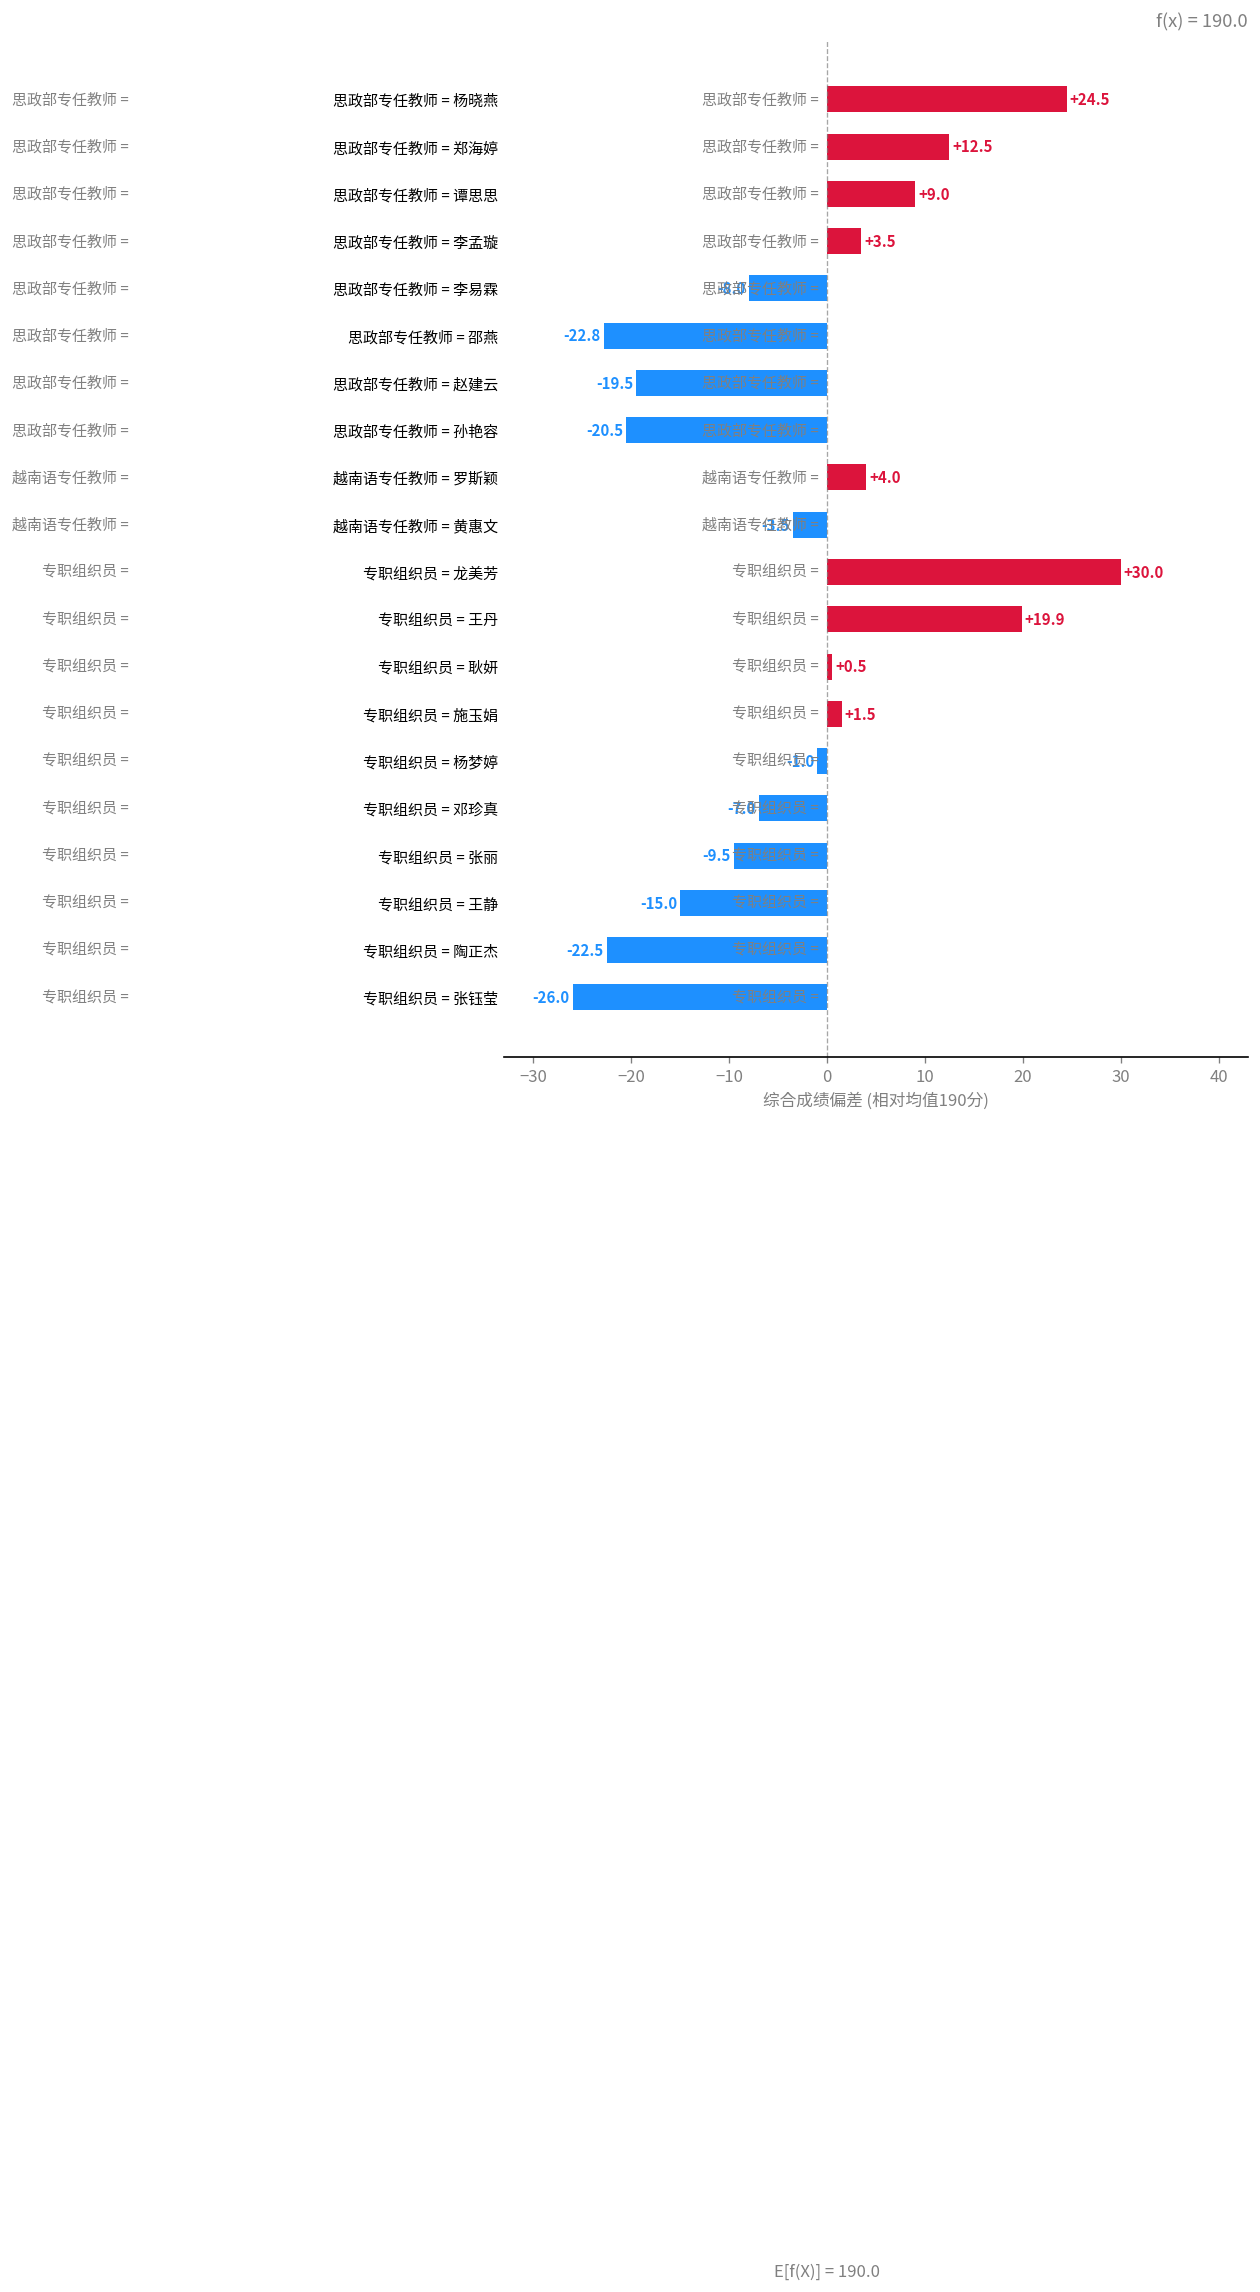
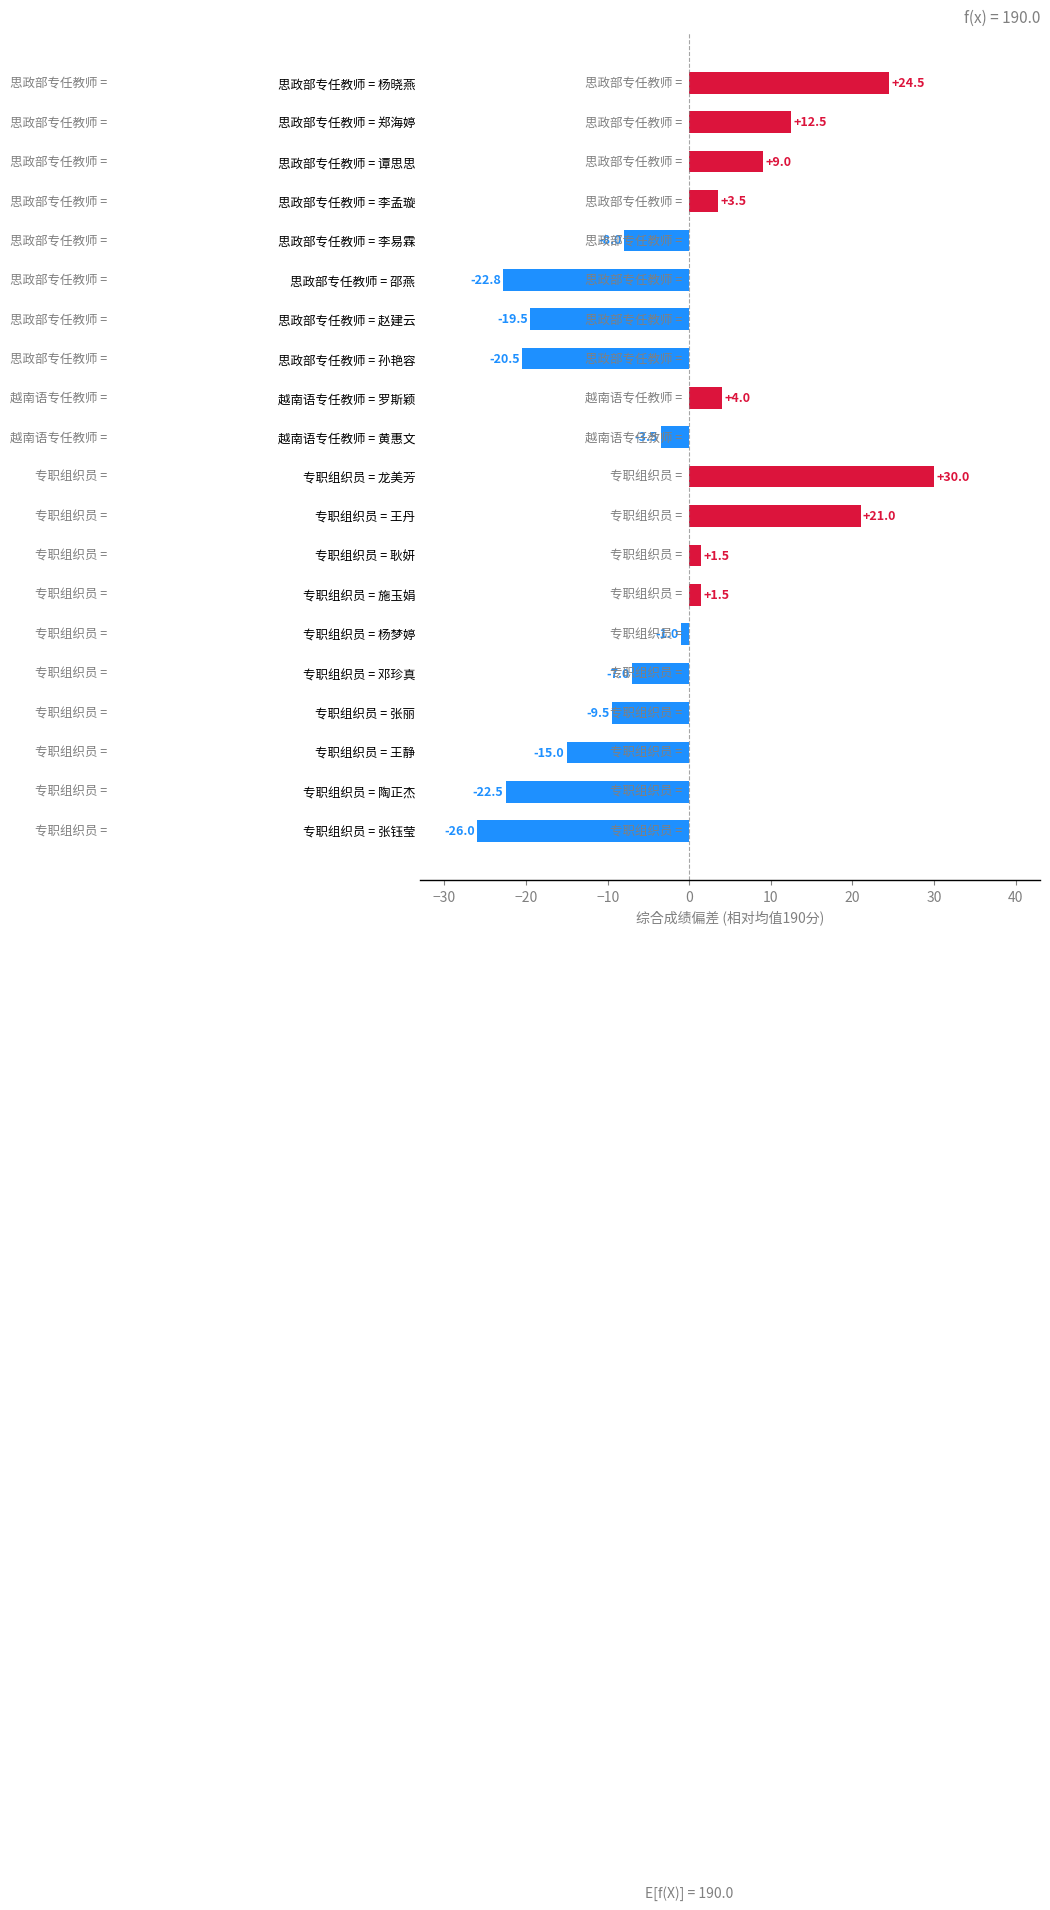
  {
    "思政部专任教师 = 杨晓燕": "+24.5",
    "思政部专任教师 = 郑海婷": "+12.5",
    "思政部专任教师 = 谭思思": "+9.0",
    "思政部专任教师 = 李孟璇": "+3.5",
    "思政部专任教师 = 邵燕": "-22.8",
    "思政部专任教师 = 赵建云": "-19.5",
    "思政部专任教师 = 孙艳容": "-20.5",
    "越南语专任教师 = 罗斯颖": "+4.0",
    "专职组织员 = 龙美芳": "+30.0",
-   "专职组织员 = 王丹": "+19.9",
-   "专职组织员 = 耿妍": "+0.5",
+   "专职组织员 = 王丹": "+21.0",
+   "专职组织员 = 耿妍": "+1.5",
    "专职组织员 = 施玉娟": "+1.5",
    "专职组织员 = 张丽": "-9.5",
    "专职组织员 = 王静": "-15.0",
    "专职组织员 = 陶正杰": "-22.5",
    "专职组织员 = 张钰莹": "-26.0"
  }
